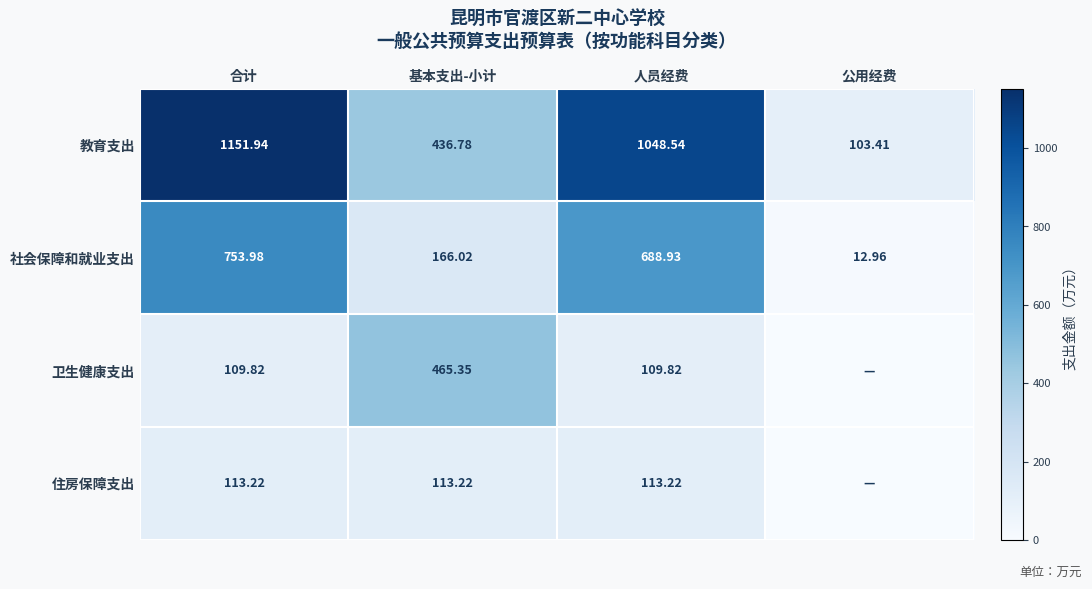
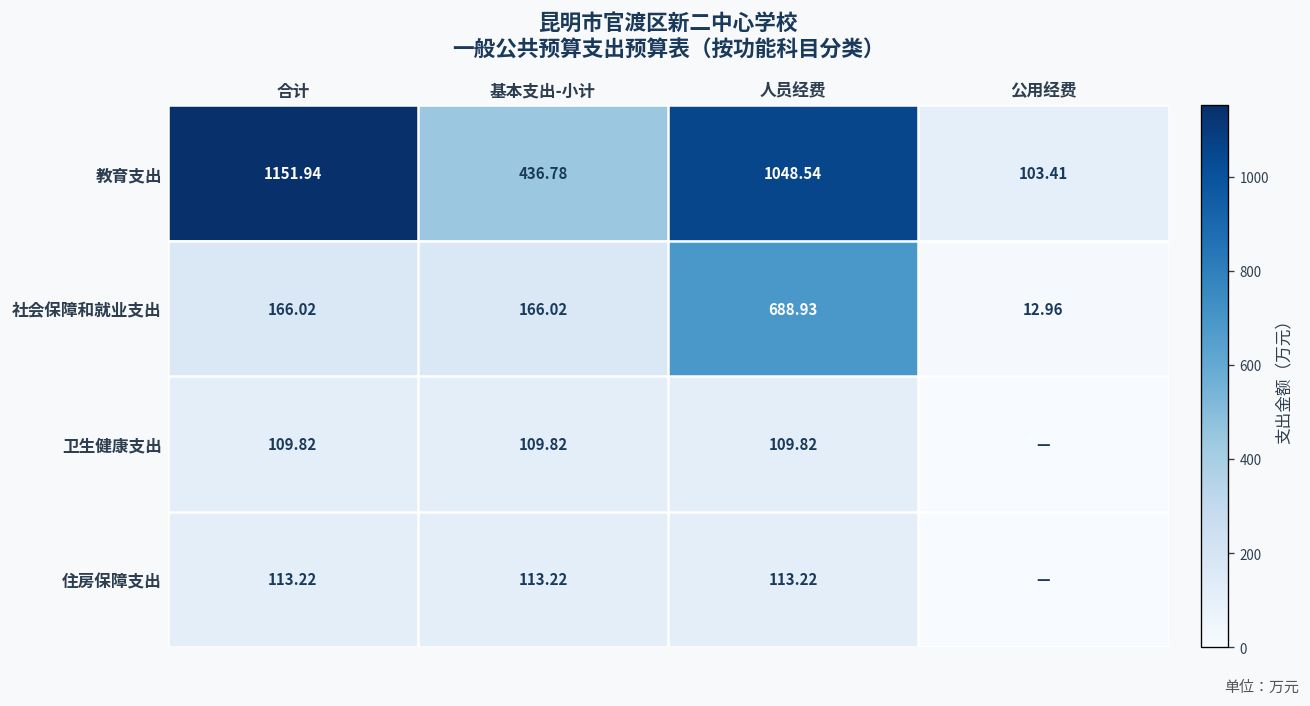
  {
    "教育支出": {
      "合计": 1151.94,
      "基本支出-小计": 436.78,
      "人员经费": 1048.54,
      "公用经费": 103.41
    },
    "社会保障和就业支出": {
-     "合计": 753.98,
+     "合计": 166.02,
      "基本支出-小计": 166.02,
      "人员经费": 688.93,
      "公用经费": 12.96
    },
    "卫生健康支出": {
      "合计": 109.82,
-     "基本支出-小计": 465.35,
+     "基本支出-小计": 109.82,
      "人员经费": 109.82
    },
    "住房保障支出": {
      "合计": 113.22,
      "基本支出-小计": 113.22,
      "人员经费": 113.22
    }
  }
